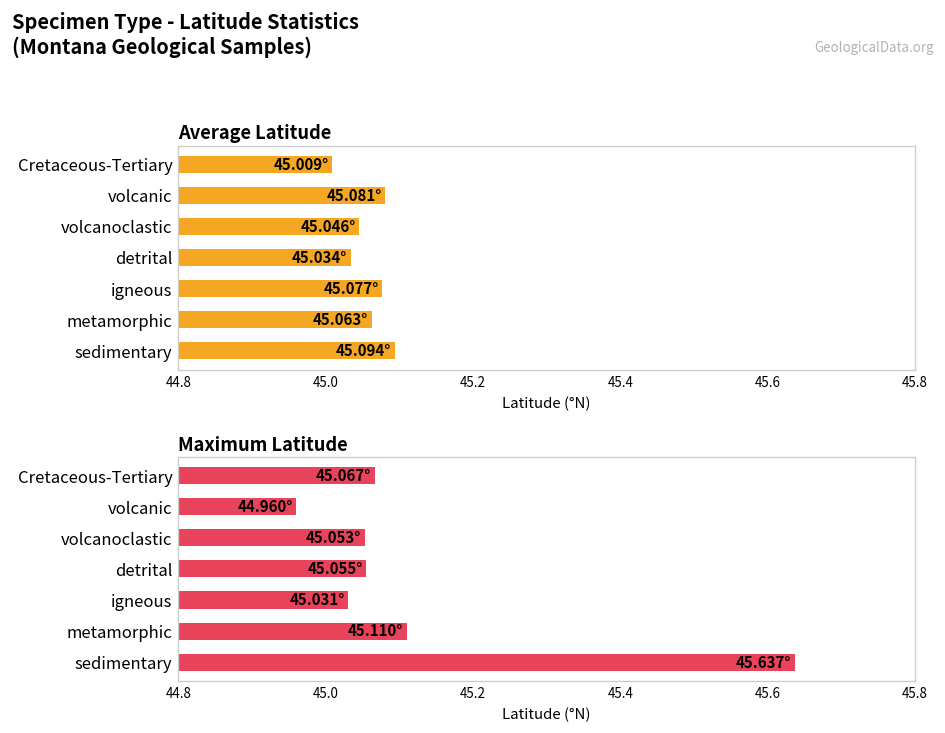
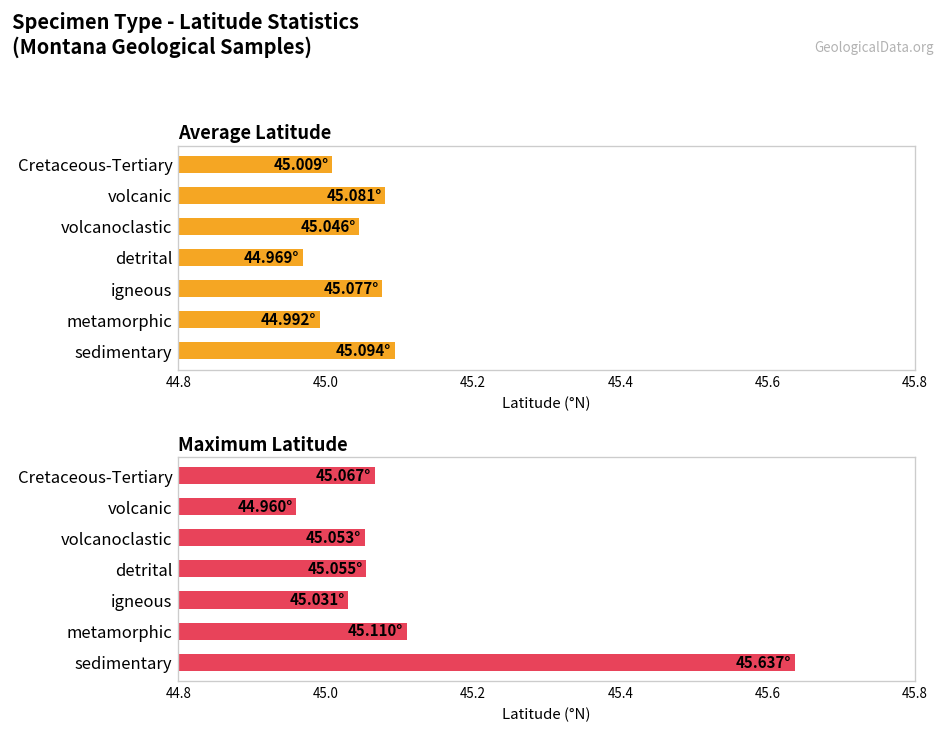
  {
    "Average Latitude": {
      "Cretaceous-Tertiary": "45.009°",
      "volcanic": "45.081°",
      "volcanoclastic": "45.046°",
-     "detrital": "45.034°",
+     "detrital": "44.969°",
      "igneous": "45.077°",
-     "metamorphic": "45.063°",
+     "metamorphic": "44.992°",
      "sedimentary": "45.094°"
    },
    "Maximum Latitude": {
      "Cretaceous-Tertiary": "45.067°",
      "volcanic": "44.960°",
      "volcanoclastic": "45.053°",
      "detrital": "45.055°",
      "igneous": "45.031°",
      "metamorphic": "45.110°",
      "sedimentary": "45.637°"
    }
  }
